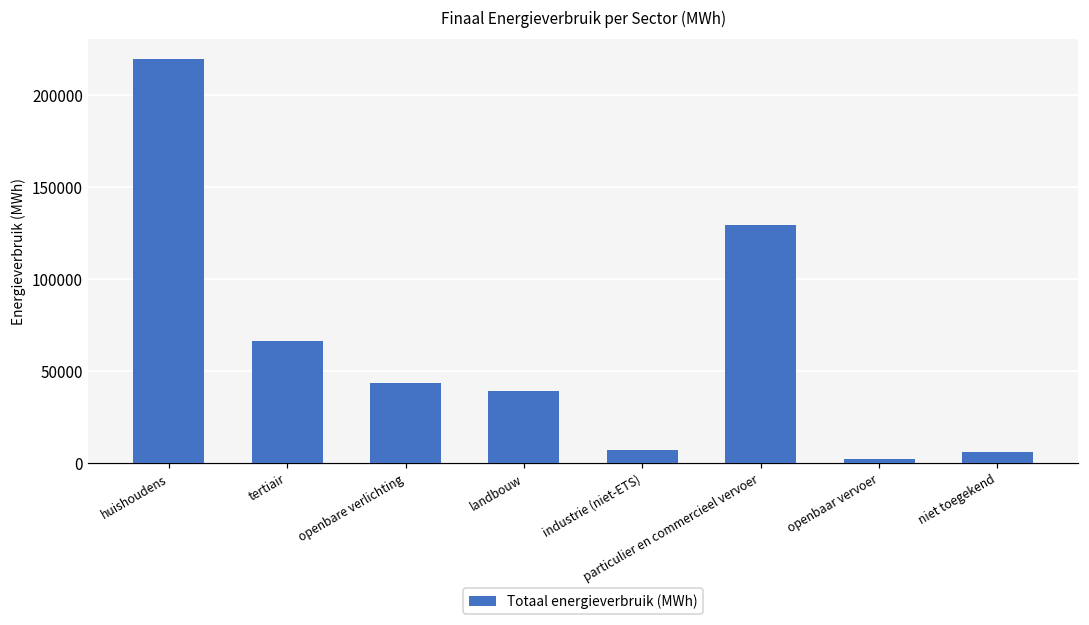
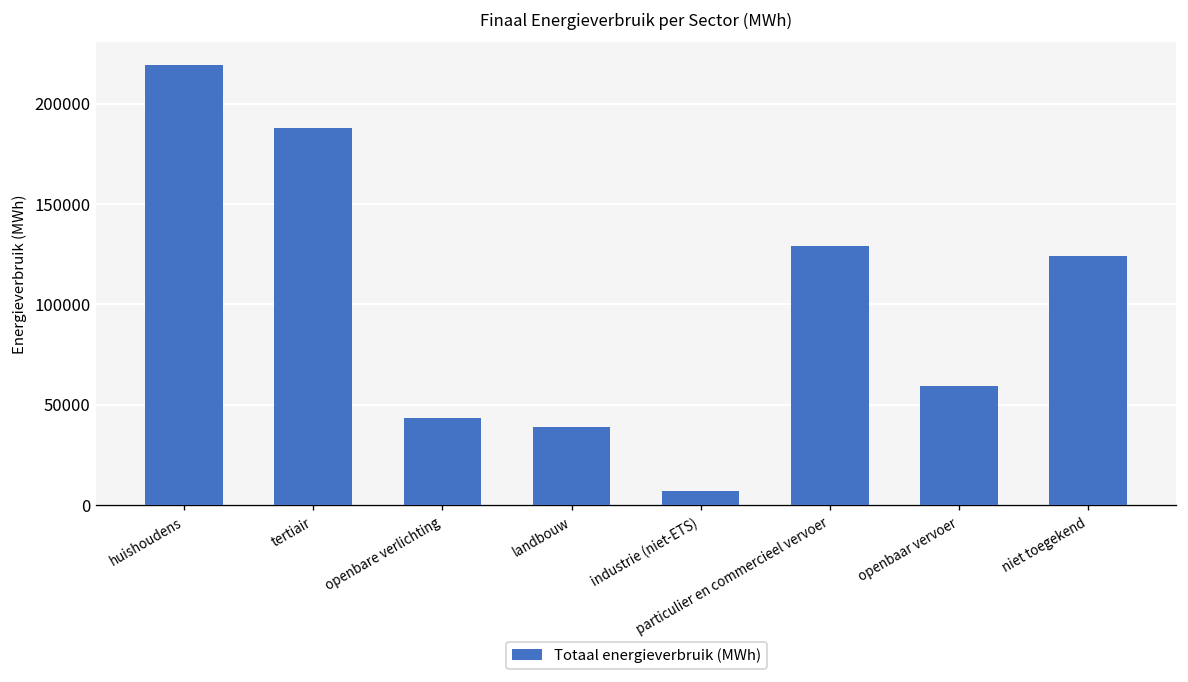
  {
    "huishoudens": 219000,
-   "tertiair": 66000,
+   "tertiair": 188000,
    "openbare verlichting": 43000,
    "landbouw": 39000,
    "industrie (niet-ETS)": 7000,
    "particulier en commercieel vervoer": 129000,
-   "openbaar vervoer": 2000,
-   "niet toegekend": 6000
+   "openbaar vervoer": 59000,
+   "niet toegekend": 124000
  }
